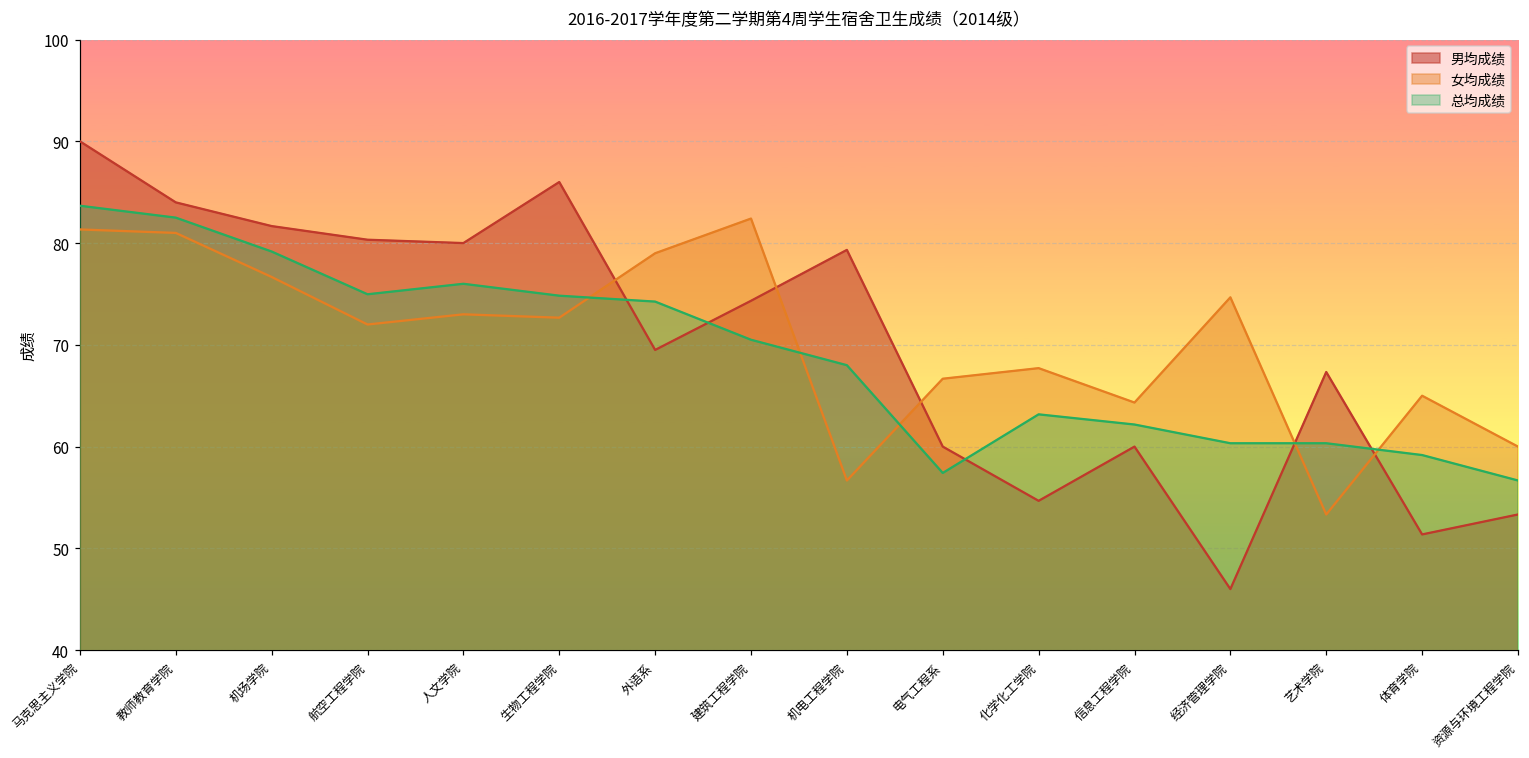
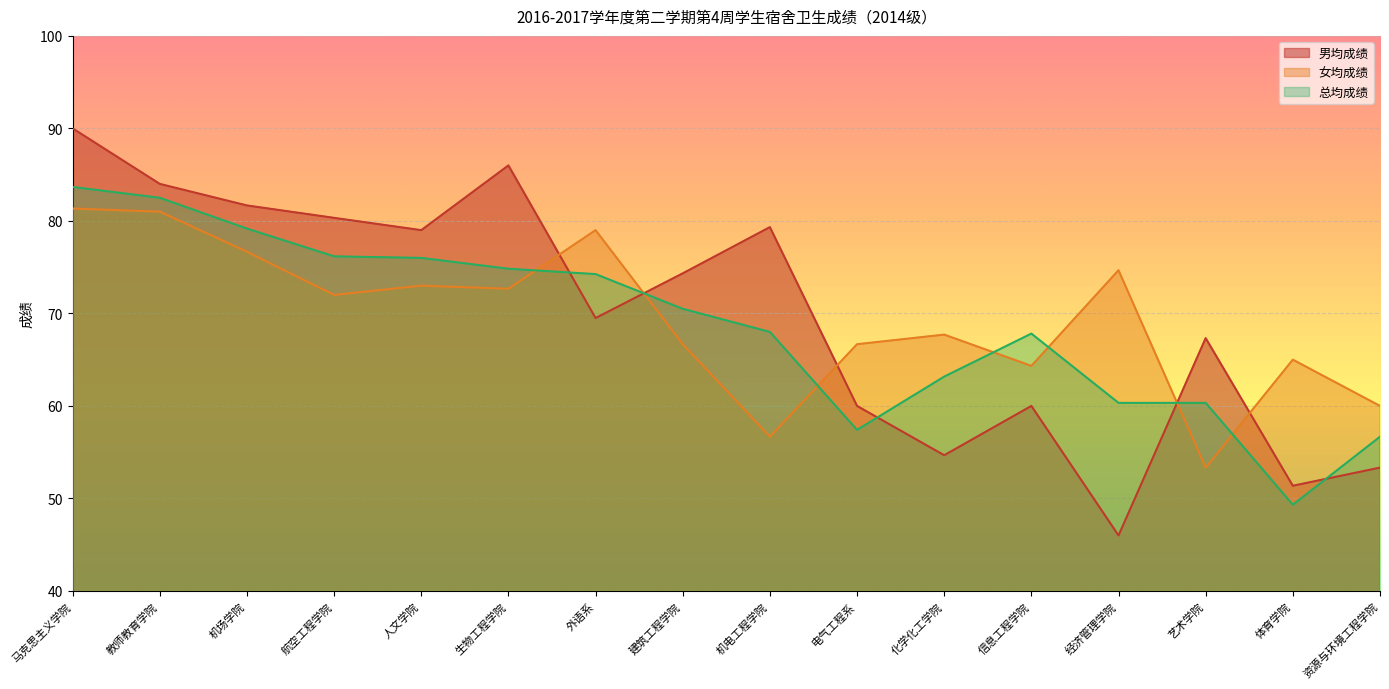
  {
    "男均成绩": {
      "马克思主义学院": 90,
      "教师教育学院": 84,
      "机场学院": 82,
      "航空工程学院": 80,
-     "人文学院": 80,
+     "人文学院": 79,
      "生物工程学院": 86,
      "外语系": 70,
      "建筑工程学院": 74,
      "机电工程学院": 79,
      "电气工程系": 60,
      "化学化工学院": 55,
      "信息工程学院": 60,
      "经济管理学院": 46,
      "艺术学院": 67,
      "体育学院": 51,
      "资源与环境工程学院": 53
    },
    "女均成绩": {
      "马克思主义学院": 81,
      "教师教育学院": 81,
      "机场学院": 77,
      "航空工程学院": 72,
      "人文学院": 73,
      "生物工程学院": 73,
      "外语系": 79,
-     "建筑工程学院": 82,
+     "建筑工程学院": 67,
      "机电工程学院": 57,
      "电气工程系": 67,
      "化学化工学院": 68,
      "信息工程学院": 64,
      "经济管理学院": 75,
      "艺术学院": 53,
      "体育学院": 65,
      "资源与环境工程学院": 60
    },
    "总均成绩": {
      "马克思主义学院": 84,
      "教师教育学院": 83,
      "机场学院": 79,
-     "航空工程学院": 75,
+     "航空工程学院": 76,
      "人文学院": 76,
      "生物工程学院": 75,
      "外语系": 74,
      "建筑工程学院": 71,
      "机电工程学院": 68,
      "电气工程系": 57,
      "化学化工学院": 63,
-     "信息工程学院": 62,
+     "信息工程学院": 68,
      "经济管理学院": 60,
      "艺术学院": 60,
-     "体育学院": 59,
+     "体育学院": 49,
      "资源与环境工程学院": 57
    }
  }
